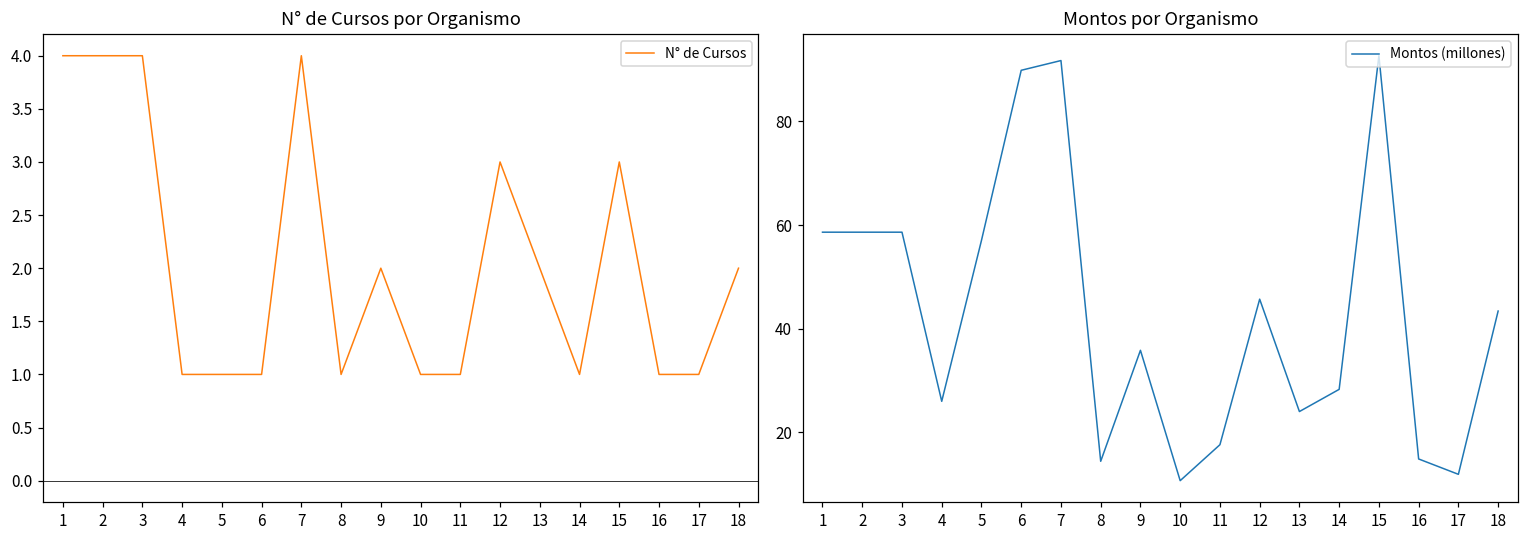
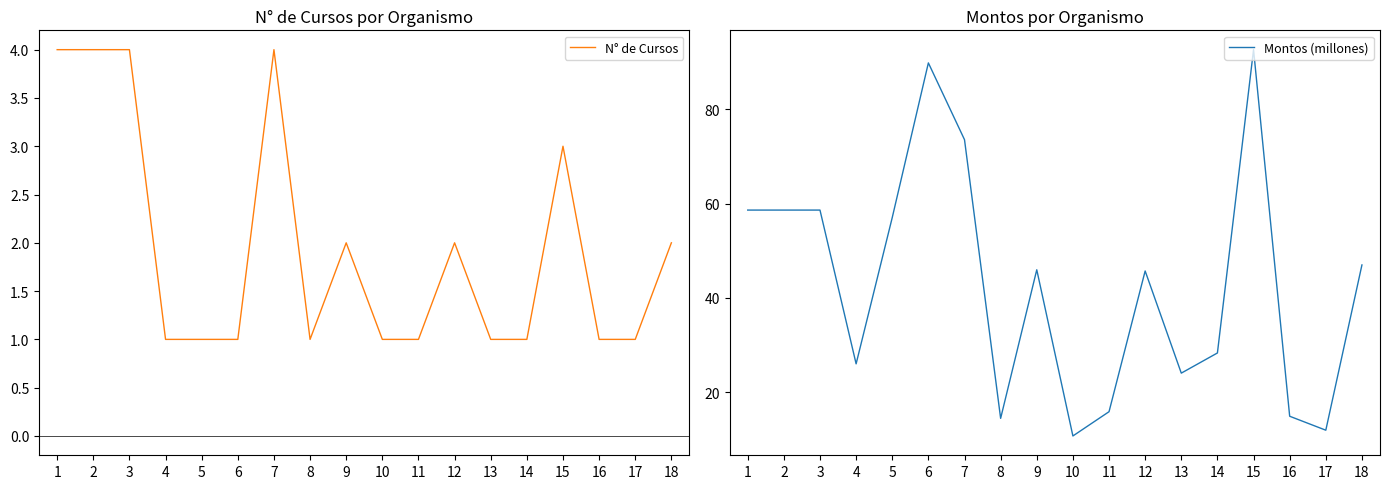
  {
    "N° de Cursos por Organismo": {
      "1": 4,
      "2": 4,
      "3": 4,
      "4": 1,
      "5": 1,
      "6": 1,
      "7": 4,
      "8": 1,
      "9": 2,
      "10": 1,
      "11": 1,
-     "12": 3,
-     "13": 2,
+     "12": 2,
+     "13": 1,
      "14": 1,
      "15": 3,
      "16": 1,
      "17": 1,
      "18": 2
    },
    "Montos por Organismo": {
      "1": 59,
      "2": 59,
      "3": 59,
      "4": 26,
      "5": 57,
      "6": 90,
-     "7": 92,
+     "7": 74,
      "8": 14,
-     "9": 36,
+     "9": 46,
      "10": 11,
-     "11": 18,
+     "11": 16,
      "12": 46,
      "13": 24,
      "14": 28,
      "16": 15,
      "17": 12,
-     "18": 43
+     "18": 47
    }
  }
